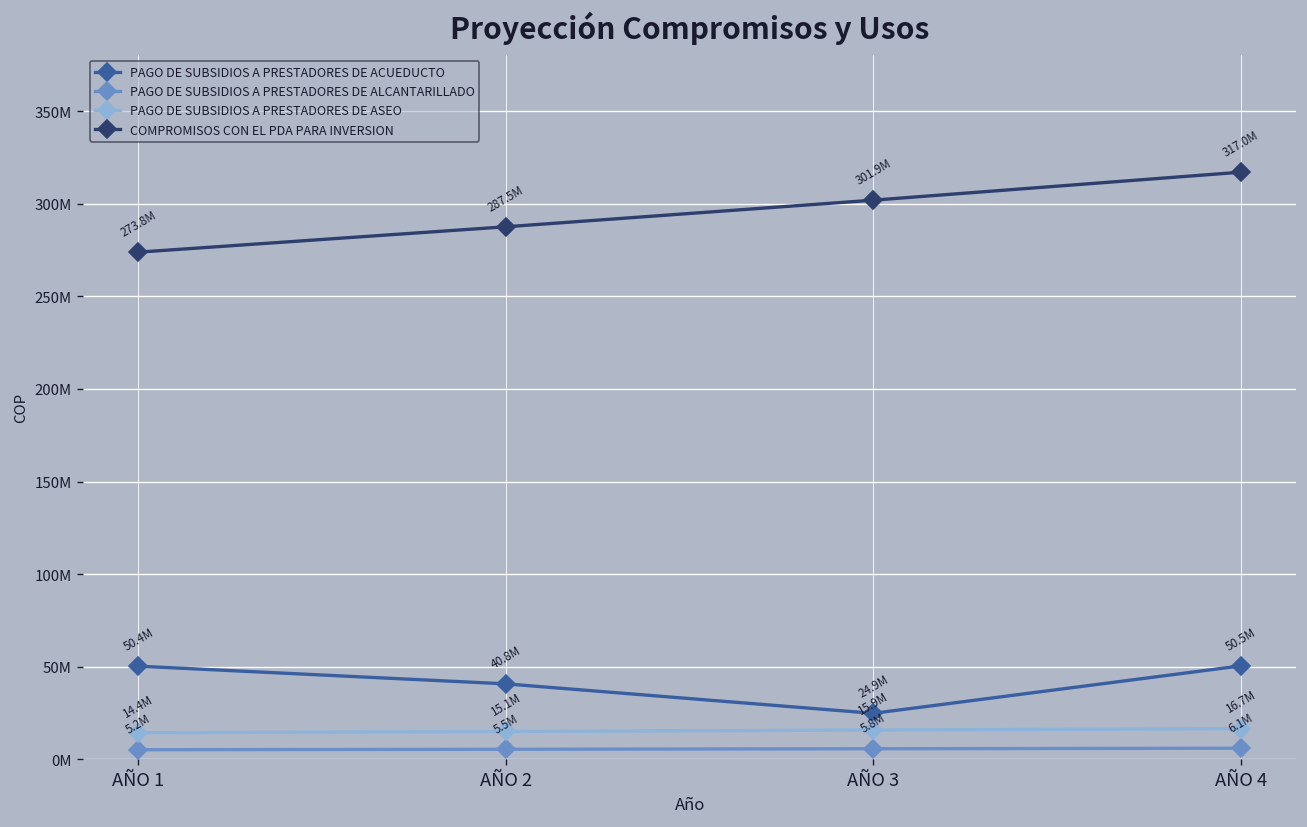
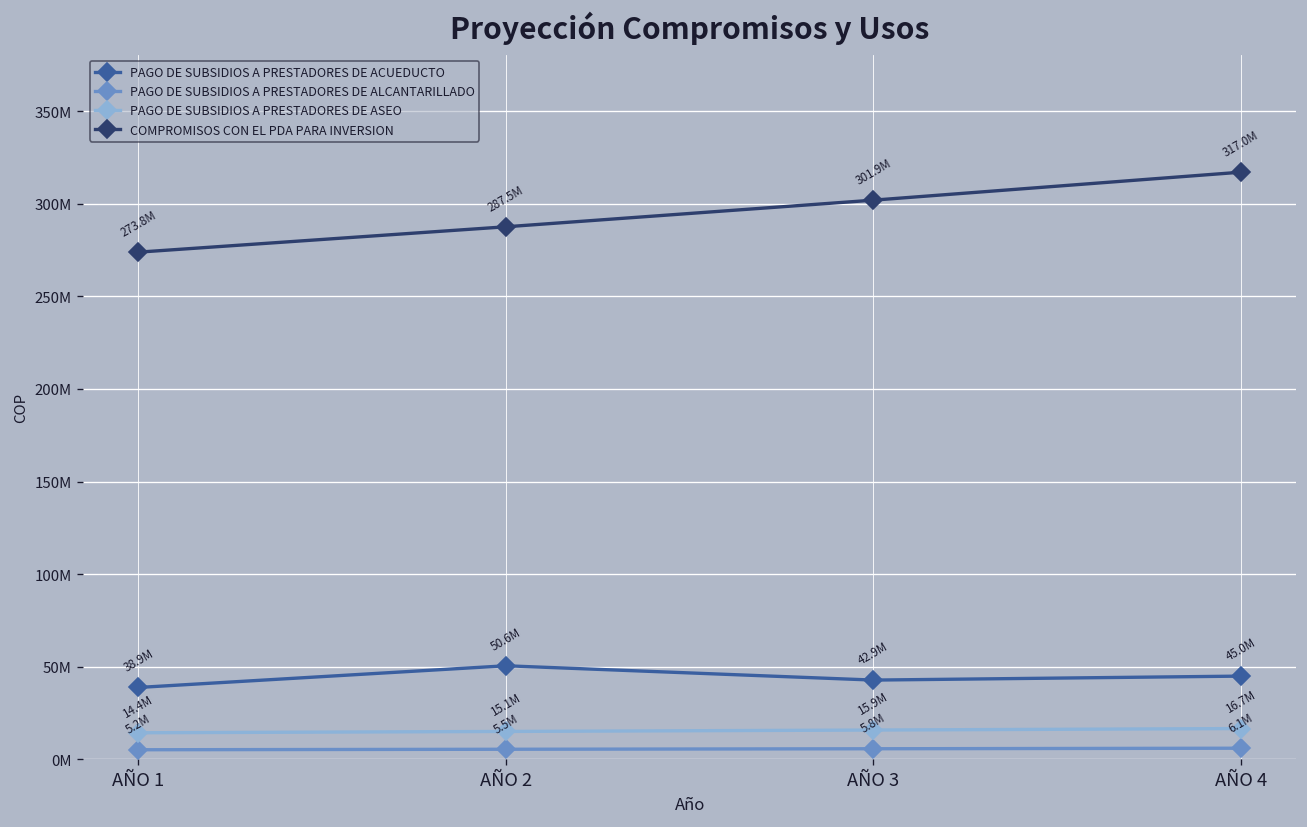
  {
    "PAGO DE SUBSIDIOS A PRESTADORES DE ACUEDUCTO": {
-     "AÑO 1": "50.4M",
-     "AÑO 2": "40.8M",
-     "AÑO 3": "24.9M",
-     "AÑO 4": "50.5M"
+     "AÑO 1": "38.9M",
+     "AÑO 2": "50.6M",
+     "AÑO 3": "42.9M",
+     "AÑO 4": "45.0M"
    },
    "COMPROMISOS CON EL PDA PARA INVERSION": {
      "AÑO 1": "273.8M",
      "AÑO 2": "287.5M",
      "AÑO 3": "301.9M",
      "AÑO 4": "317.0M"
    }
  }
